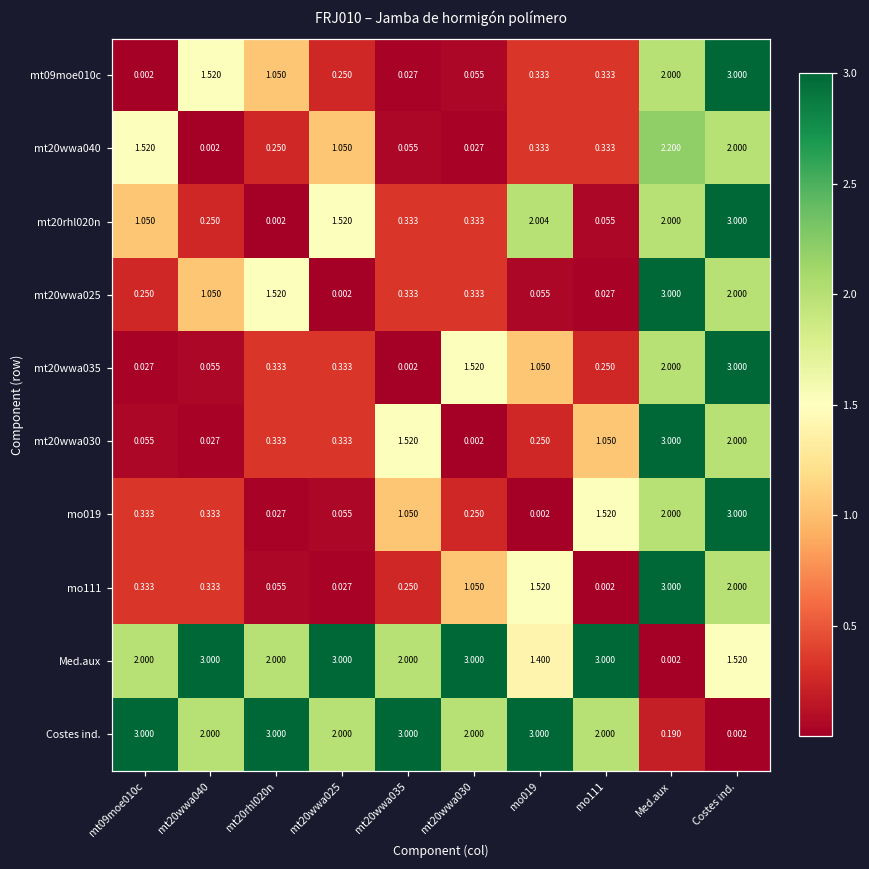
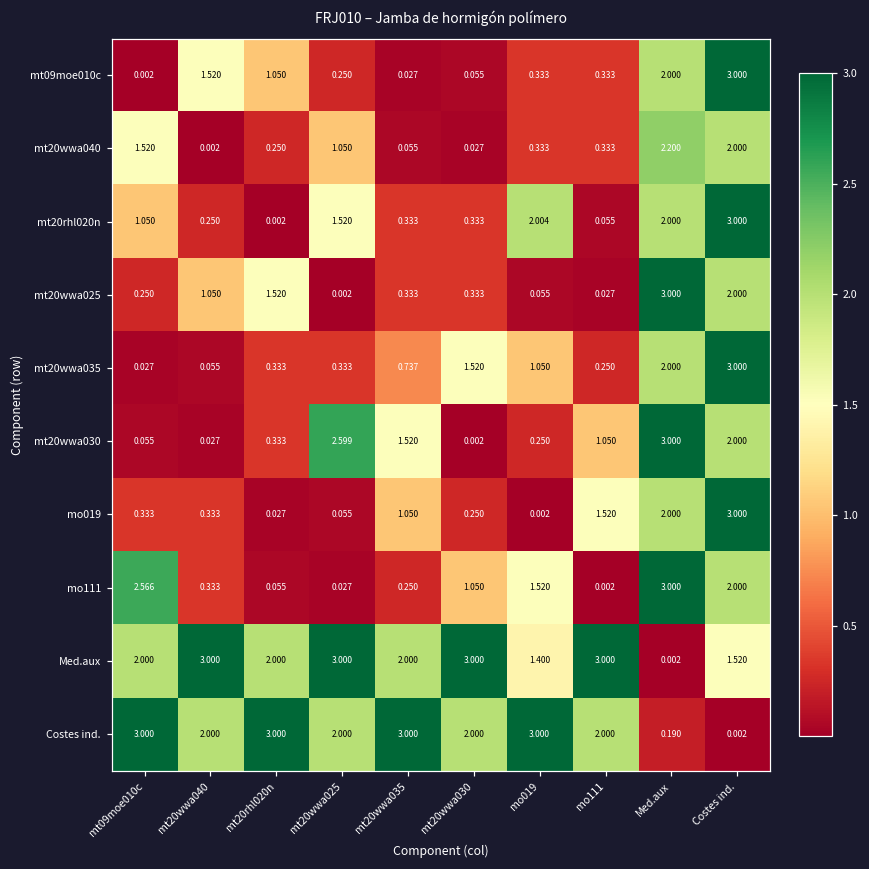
  {
    "mt09moe010c": {
      "mt09moe010c": 0.002,
      "mt20wwa040": 1.520,
      "mt20rhl020n": 1.050,
      "mt20wwa025": 0.250,
      "mt20wwa035": 0.027,
      "mt20wwa030": 0.055,
      "mo019": 0.333,
      "mo111": 0.333,
      "Med.aux": 2.000,
      "Costes ind.": 3.000
    },
    "mt20wwa040": {
      "mt09moe010c": 1.520,
      "mt20wwa040": 0.002,
      "mt20rhl020n": 0.250,
      "mt20wwa025": 1.050,
      "mt20wwa035": 0.055,
      "mt20wwa030": 0.027,
      "mo019": 0.333,
      "mo111": 0.333,
      "Med.aux": 2.200,
      "Costes ind.": 2.000
    },
    "mt20rhl020n": {
      "mt09moe010c": 1.050,
      "mt20wwa040": 0.250,
      "mt20rhl020n": 0.002,
      "mt20wwa025": 1.520,
      "mt20wwa035": 0.333,
      "mt20wwa030": 0.333,
      "mo019": 2.004,
      "mo111": 0.055,
      "Med.aux": 2.000,
      "Costes ind.": 3.000
    },
    "mt20wwa025": {
      "mt09moe010c": 0.250,
      "mt20wwa040": 1.050,
      "mt20rhl020n": 1.520,
      "mt20wwa025": 0.002,
      "mt20wwa035": 0.333,
      "mt20wwa030": 0.333,
      "mo019": 0.055,
      "mo111": 0.027,
      "Med.aux": 3.000,
      "Costes ind.": 2.000
    },
    "mt20wwa035": {
      "mt09moe010c": 0.027,
      "mt20wwa040": 0.055,
      "mt20rhl020n": 0.333,
      "mt20wwa025": 0.333,
-     "mt20wwa035": 0.002,
+     "mt20wwa035": 0.737,
      "mt20wwa030": 1.520,
      "mo019": 1.050,
      "mo111": 0.250,
      "Med.aux": 2.000,
      "Costes ind.": 3.000
    },
    "mt20wwa030": {
      "mt09moe010c": 0.055,
      "mt20wwa040": 0.027,
      "mt20rhl020n": 0.333,
-     "mt20wwa025": 0.333,
+     "mt20wwa025": 2.599,
      "mt20wwa035": 1.520,
      "mt20wwa030": 0.002,
      "mo019": 0.250,
      "mo111": 1.050,
      "Med.aux": 3.000,
      "Costes ind.": 2.000
    },
    "mo019": {
      "mt09moe010c": 0.333,
      "mt20wwa040": 0.333,
      "mt20rhl020n": 0.027,
      "mt20wwa025": 0.055,
      "mt20wwa035": 1.050,
      "mt20wwa030": 0.250,
      "mo019": 0.002,
      "mo111": 1.520,
      "Med.aux": 2.000,
      "Costes ind.": 3.000
    },
    "mo111": {
-     "mt09moe010c": 0.333,
+     "mt09moe010c": 2.566,
      "mt20wwa040": 0.333,
      "mt20rhl020n": 0.055,
      "mt20wwa025": 0.027,
      "mt20wwa035": 0.250,
      "mt20wwa030": 1.050,
      "mo019": 1.520,
      "mo111": 0.002,
      "Med.aux": 3.000,
      "Costes ind.": 2.000
    },
    "Med.aux": {
      "mt09moe010c": 2.000,
      "mt20wwa040": 3.000,
      "mt20rhl020n": 2.000,
      "mt20wwa025": 3.000,
      "mt20wwa035": 2.000,
      "mt20wwa030": 3.000,
      "mo019": 1.400,
      "mo111": 3.000,
      "Med.aux": 0.002,
      "Costes ind.": 1.520
    },
    "Costes ind.": {
      "mt09moe010c": 3.000,
      "mt20wwa040": 2.000,
      "mt20rhl020n": 3.000,
      "mt20wwa025": 2.000,
      "mt20wwa035": 3.000,
      "mt20wwa030": 2.000,
      "mo019": 3.000,
      "mo111": 2.000,
      "Med.aux": 0.190,
      "Costes ind.": 0.002
    }
  }
